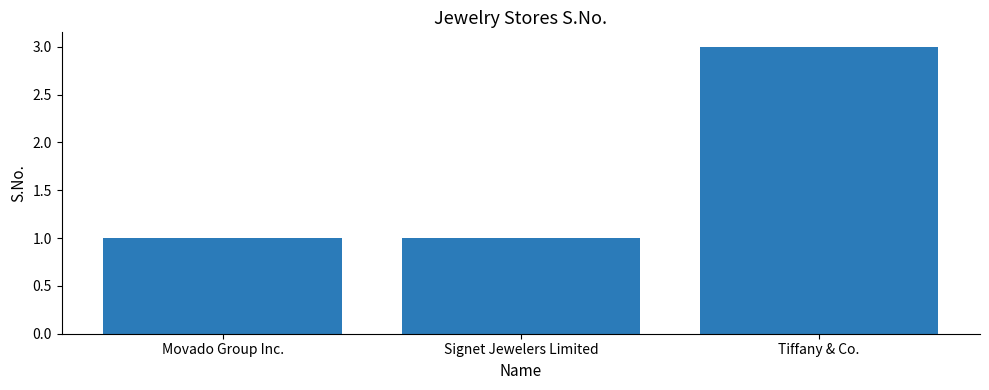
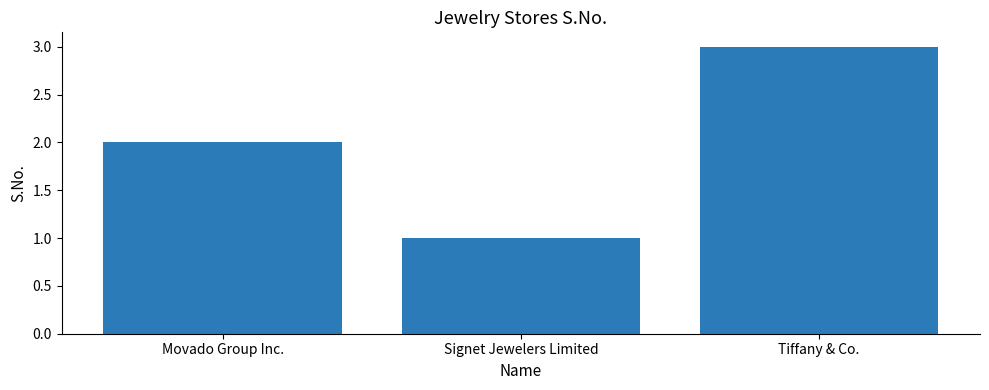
  {
-   "Movado Group Inc.": 1,
+   "Movado Group Inc.": 2,
    "Signet Jewelers Limited": 1,
    "Tiffany & Co.": 3
  }
